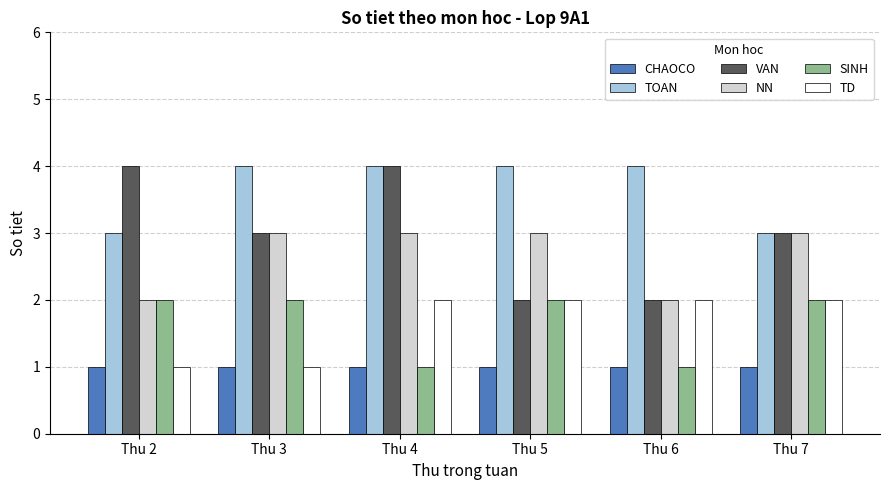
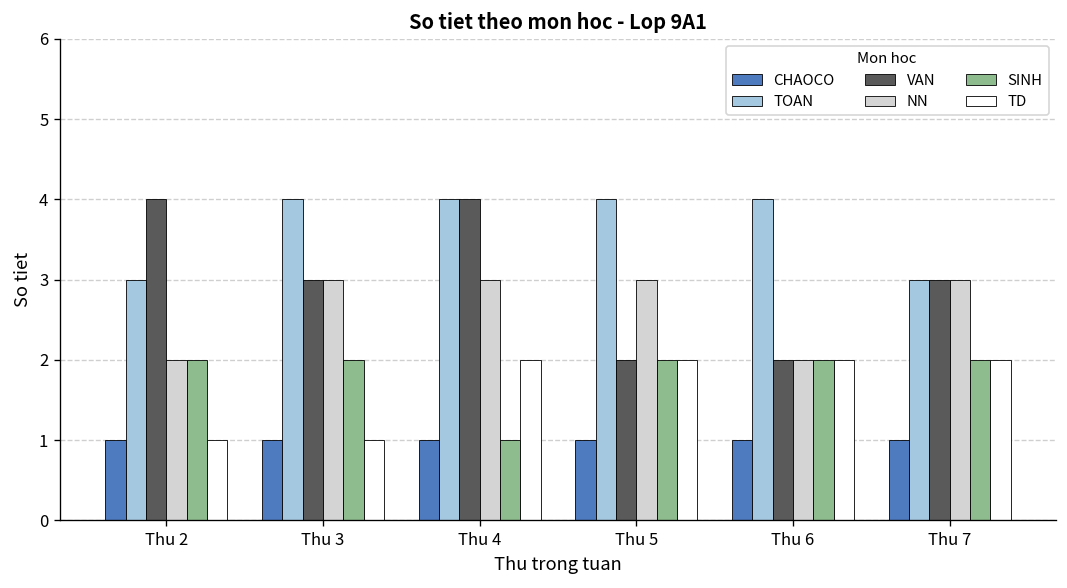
  {
    "CHAOCO": {
      "Thu 2": 1,
      "Thu 3": 1,
      "Thu 4": 1,
      "Thu 5": 1,
      "Thu 6": 1,
      "Thu 7": 1
    },
    "VAN": {
      "Thu 2": 4,
      "Thu 3": 3,
      "Thu 4": 4,
      "Thu 5": 2,
      "Thu 6": 2,
      "Thu 7": 3
    },
    "SINH": {
      "Thu 2": 2,
      "Thu 3": 2,
      "Thu 4": 1,
      "Thu 5": 2,
-     "Thu 6": 1,
+     "Thu 6": 2,
      "Thu 7": 2
    },
    "TD": {
      "Thu 2": 1,
      "Thu 3": 1,
      "Thu 4": 2,
      "Thu 5": 2,
      "Thu 6": 2,
      "Thu 7": 2
    }
  }
